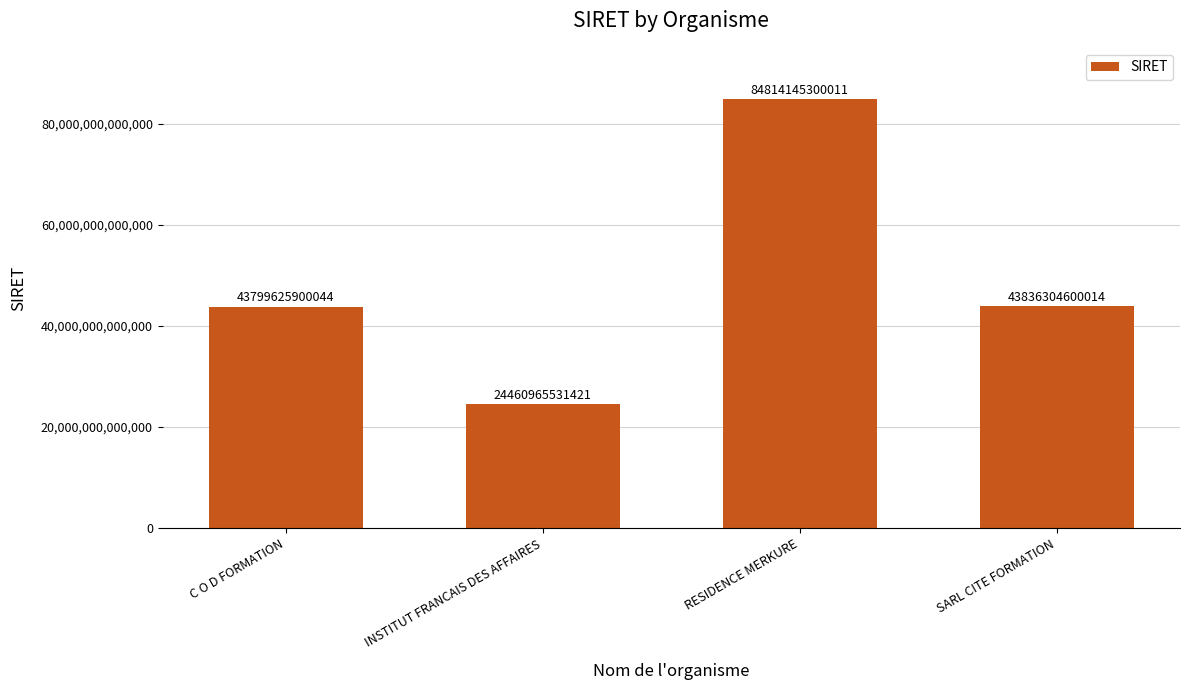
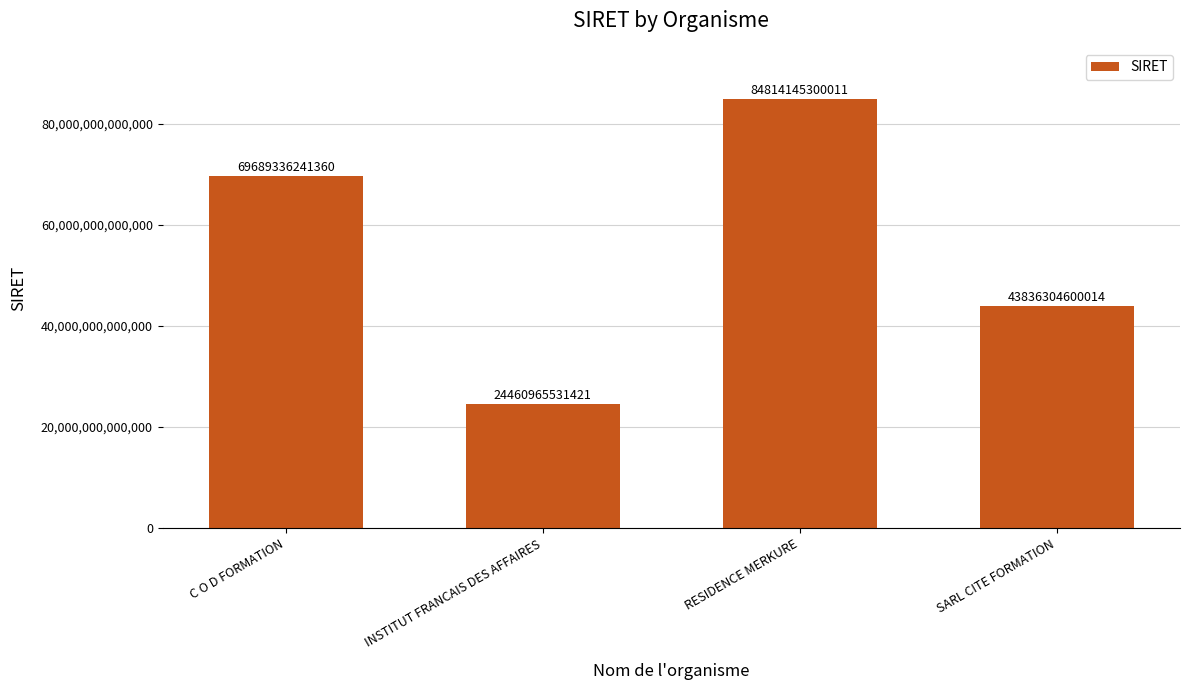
  {
-   "C O D FORMATION": 43799625900044,
+   "C O D FORMATION": 69689336241360,
    "INSTITUT FRANCAIS DES AFFAIRES": 24460965531421,
    "RESIDENCE MERKURE": 84814145300011,
    "SARL CITE FORMATION": 43836304600014
  }
